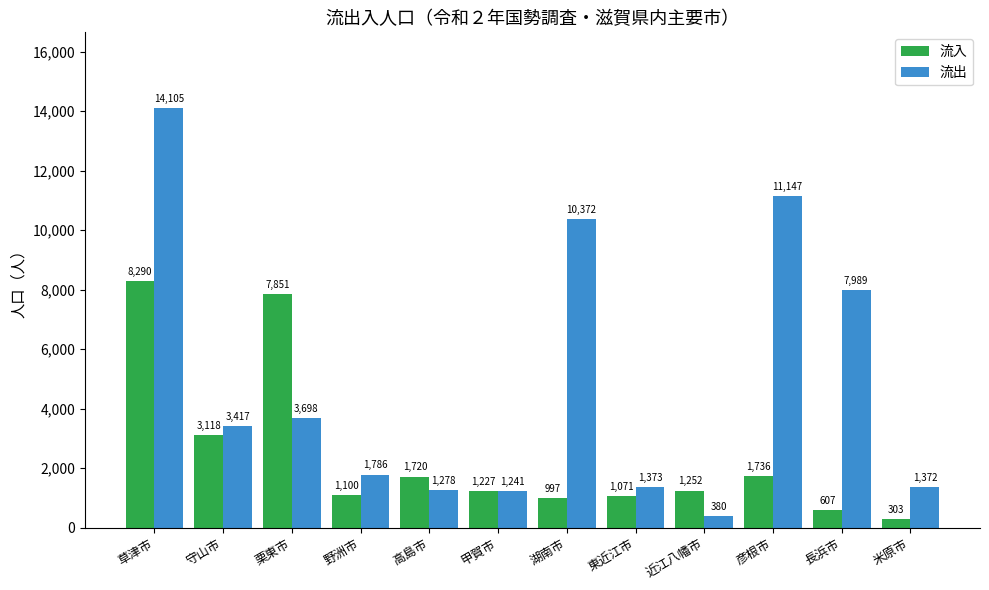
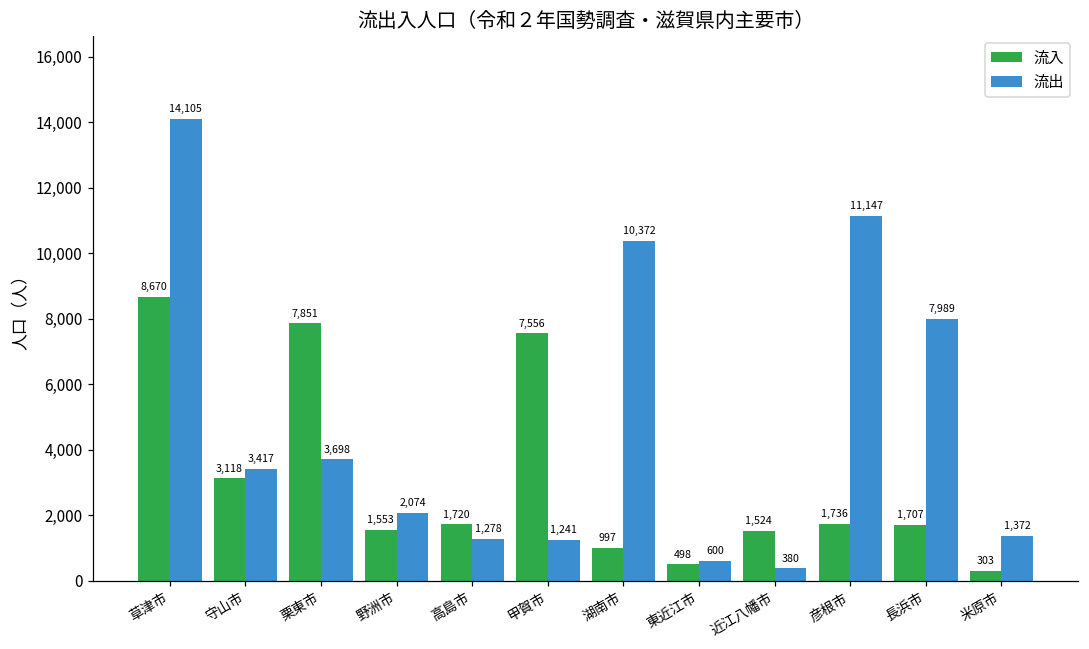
  {
    "流入": {
-     "草津市": "8,290",
+     "草津市": "8,670",
      "守山市": "3,118",
      "栗東市": "7,851",
-     "野洲市": "1,100",
+     "野洲市": "1,553",
      "高島市": "1,720",
-     "甲賀市": "1,227",
+     "甲賀市": "7,556",
      "湖南市": "997",
-     "東近江市": "1,071",
-     "近江八幡市": "1,252",
+     "東近江市": "498",
+     "近江八幡市": "1,524",
      "彦根市": "1,736",
-     "長浜市": "607",
+     "長浜市": "1,707",
      "米原市": "303"
    },
    "流出": {
      "草津市": "14,105",
      "守山市": "3,417",
      "栗東市": "3,698",
-     "野洲市": "1,786",
+     "野洲市": "2,074",
      "高島市": "1,278",
      "甲賀市": "1,241",
      "湖南市": "10,372",
-     "東近江市": "1,373",
+     "東近江市": "600",
      "近江八幡市": "380",
      "彦根市": "11,147",
      "長浜市": "7,989",
      "米原市": "1,372"
    }
  }
